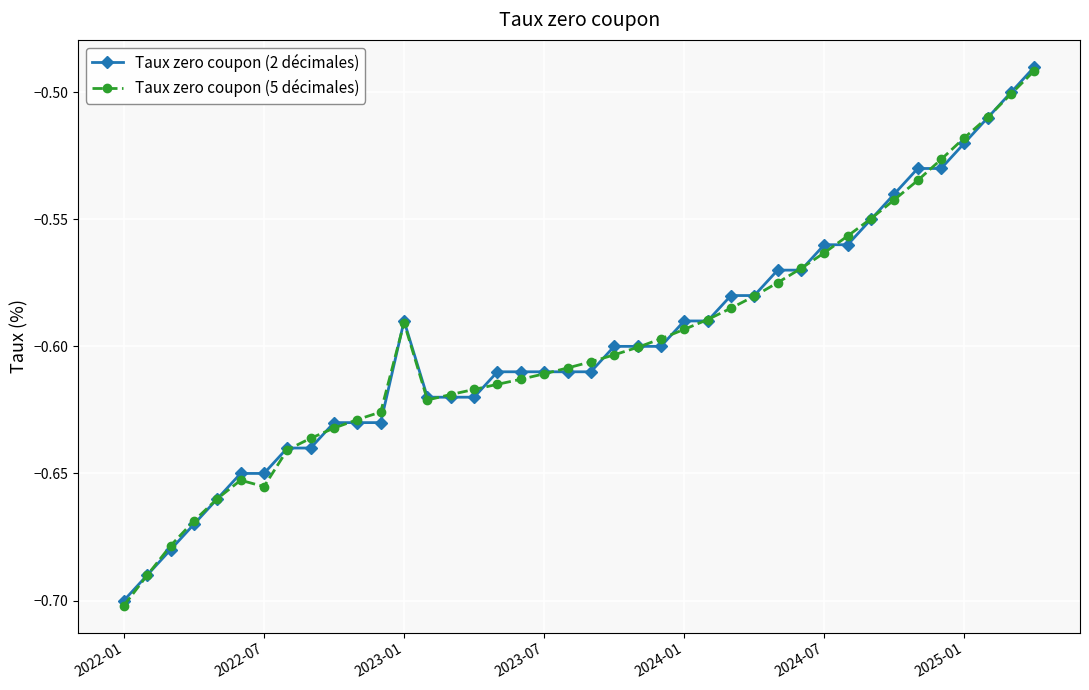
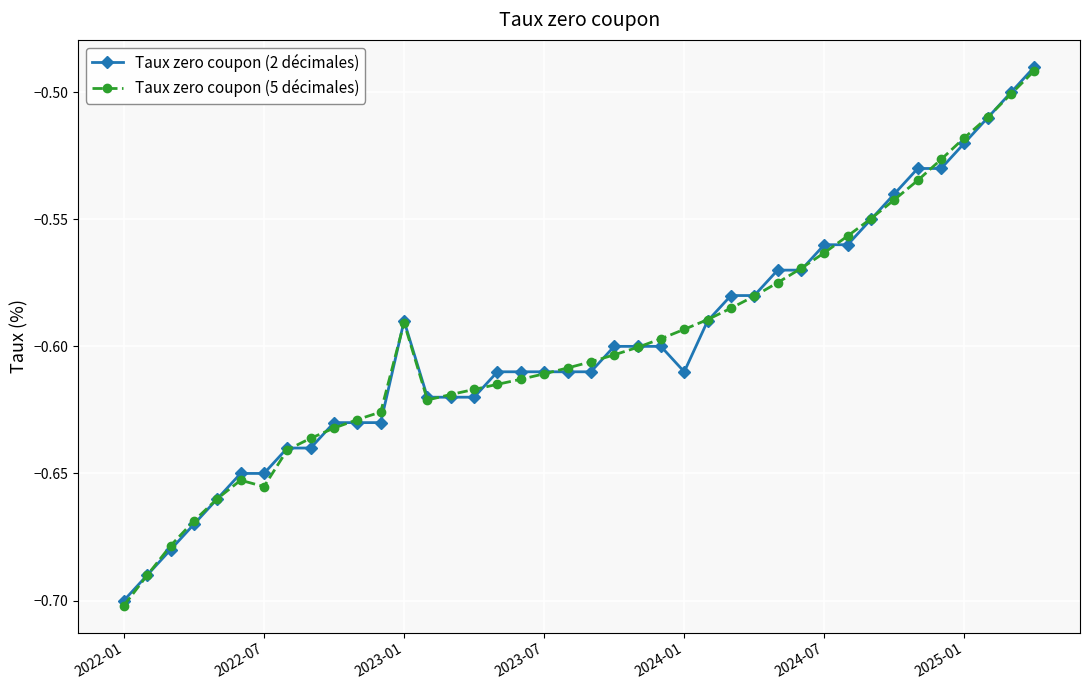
  {
    "Taux zero coupon (2 décimales)": {
      "2022-01": -0.70,
      "2022-07": -0.65,
-     "2024-01": -0.59,
+     "2024-01": -0.61,
      "2024-07": -0.56,
      "2025-01": -0.52
    },
    "Taux zero coupon (5 décimales)": {
      "2022-01": -0.702,
      "2022-07": -0.655,
      "2024-01": -0.593,
      "2024-07": -0.563,
      "2025-01": -0.518
    }
  }
